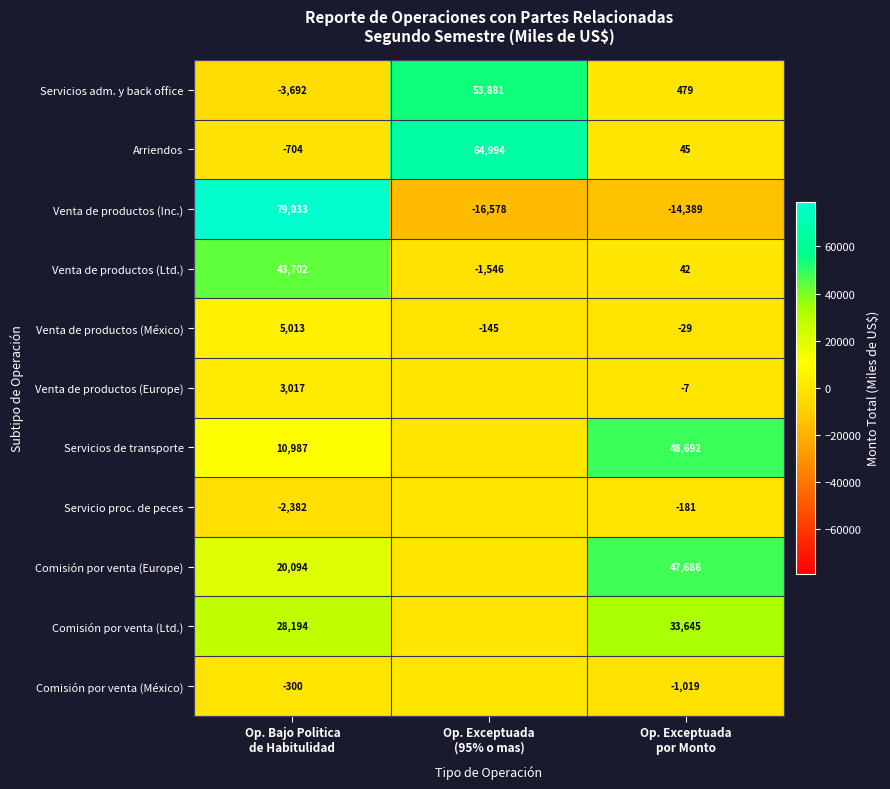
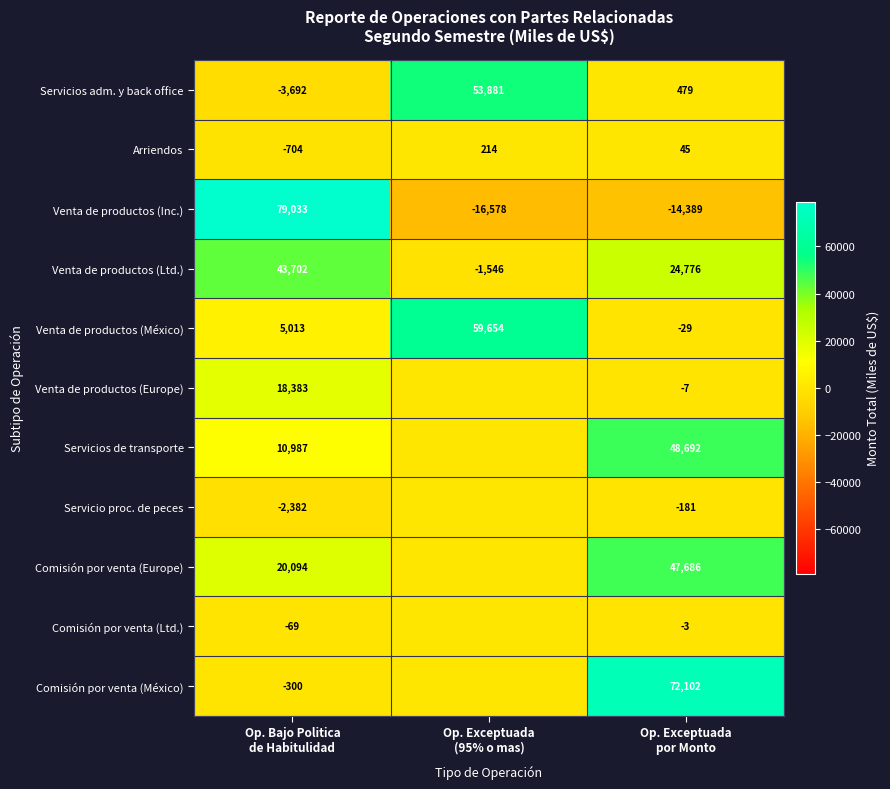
  {
    "Servicios adm. y back office": {
      "Op. Bajo Politica de Habitulidad": "-3,692",
      "Op. Exceptuada (95% o mas)": "53,881",
      "Op. Exceptuada por Monto": "479"
    },
    "Arriendos": {
      "Op. Bajo Politica de Habitulidad": "-704",
-     "Op. Exceptuada (95% o mas)": "64,994",
+     "Op. Exceptuada (95% o mas)": "214",
      "Op. Exceptuada por Monto": "45"
    },
    "Venta de productos (Inc.)": {
      "Op. Bajo Politica de Habitulidad": "79,033",
      "Op. Exceptuada (95% o mas)": "-16,578",
      "Op. Exceptuada por Monto": "-14,389"
    },
    "Venta de productos (Ltd.)": {
      "Op. Bajo Politica de Habitulidad": "43,702",
      "Op. Exceptuada (95% o mas)": "-1,546",
-     "Op. Exceptuada por Monto": "42"
+     "Op. Exceptuada por Monto": "24,776"
    },
    "Venta de productos (México)": {
      "Op. Bajo Politica de Habitulidad": "5,013",
-     "Op. Exceptuada (95% o mas)": "-145",
+     "Op. Exceptuada (95% o mas)": "59,654",
      "Op. Exceptuada por Monto": "-29"
    },
    "Venta de productos (Europe)": {
-     "Op. Bajo Politica de Habitulidad": "3,017",
+     "Op. Bajo Politica de Habitulidad": "18,383",
      "Op. Exceptuada por Monto": "-7"
    },
    "Servicios de transporte": {
      "Op. Bajo Politica de Habitulidad": "10,987",
      "Op. Exceptuada por Monto": "48,692"
    },
    "Servicio proc. de peces": {
      "Op. Bajo Politica de Habitulidad": "-2,382",
      "Op. Exceptuada por Monto": "-181"
    },
    "Comisión por venta (Europe)": {
      "Op. Bajo Politica de Habitulidad": "20,094",
      "Op. Exceptuada por Monto": "47,686"
    },
    "Comisión por venta (Ltd.)": {
-     "Op. Bajo Politica de Habitulidad": "28,194",
-     "Op. Exceptuada por Monto": "33,645"
+     "Op. Bajo Politica de Habitulidad": "-69",
+     "Op. Exceptuada por Monto": "-3"
    },
    "Comisión por venta (México)": {
      "Op. Bajo Politica de Habitulidad": "-300",
-     "Op. Exceptuada por Monto": "-1,019"
+     "Op. Exceptuada por Monto": "72,102"
    }
  }
